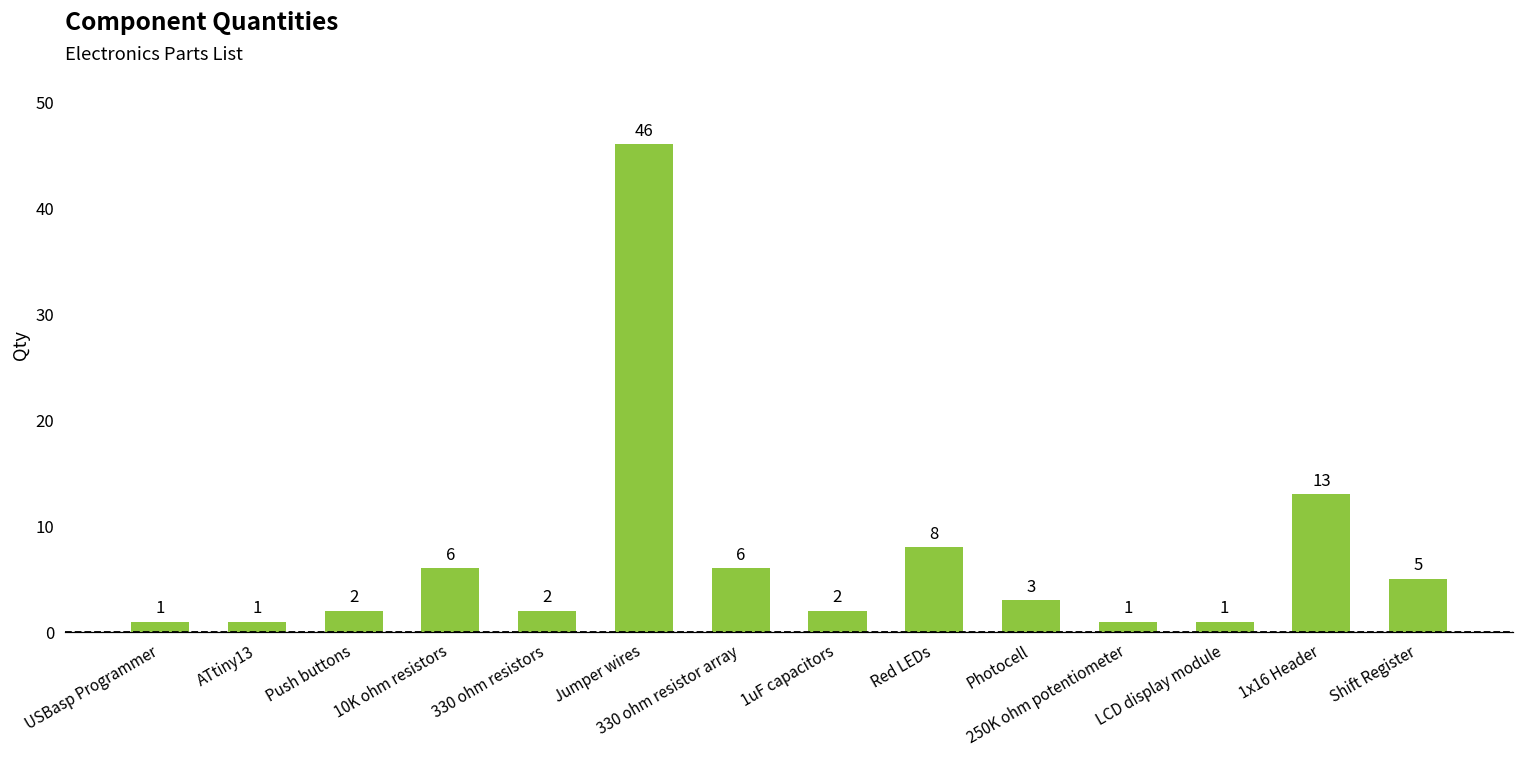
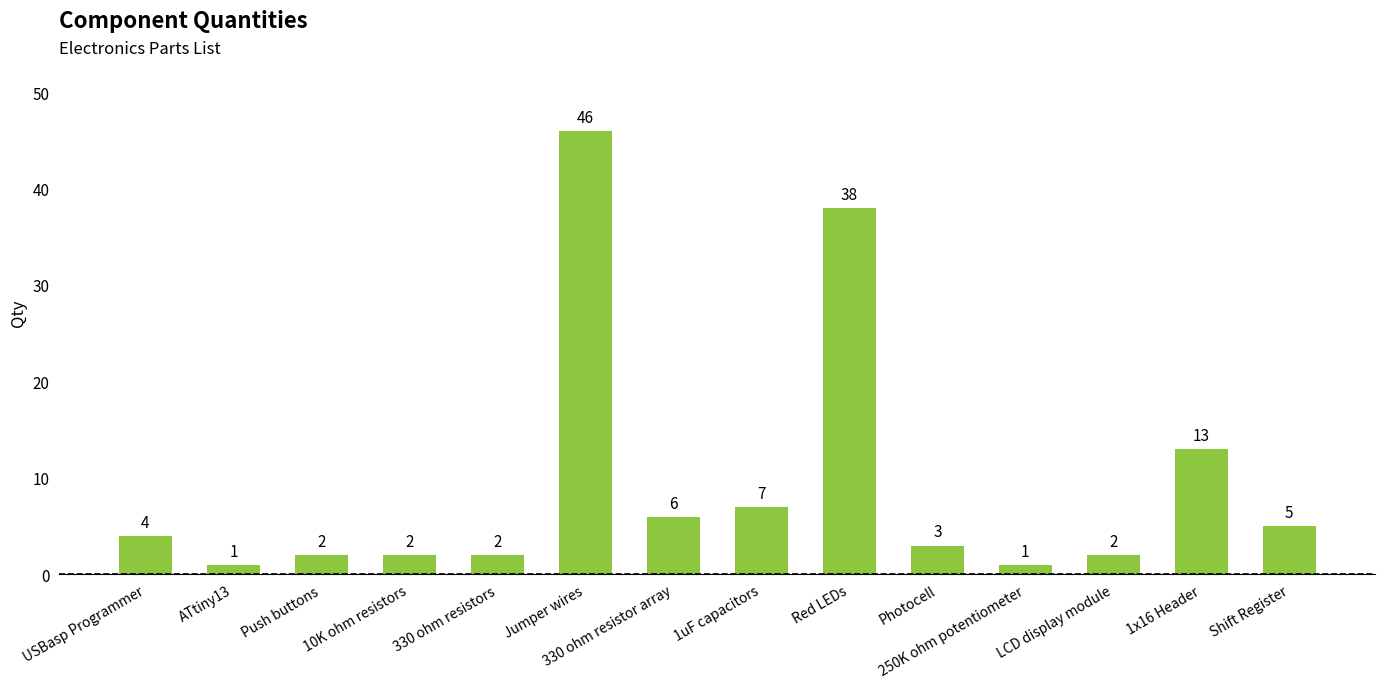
  {
-   "USBasp Programmer": 1,
+   "USBasp Programmer": 4,
    "ATtiny13": 1,
    "Push buttons": 2,
-   "10K ohm resistors": 6,
+   "10K ohm resistors": 2,
    "330 ohm resistors": 2,
    "Jumper wires": 46,
    "330 ohm resistor array": 6,
-   "1uF capacitors": 2,
-   "Red LEDs": 8,
+   "1uF capacitors": 7,
+   "Red LEDs": 38,
    "Photocell": 3,
    "250K ohm potentiometer": 1,
-   "LCD display module": 1,
+   "LCD display module": 2,
    "1x16 Header": 13,
    "Shift Register": 5
  }
